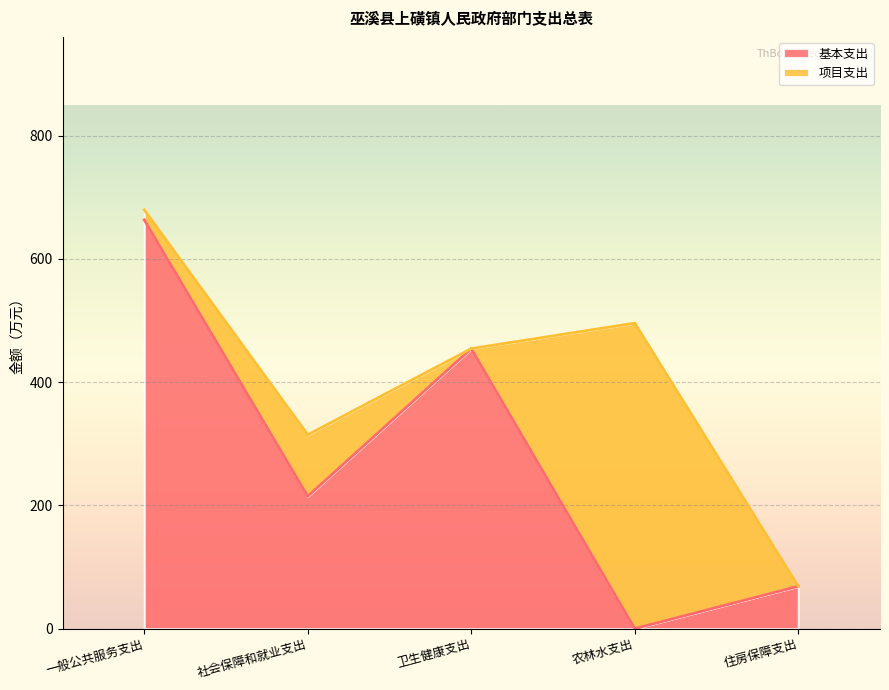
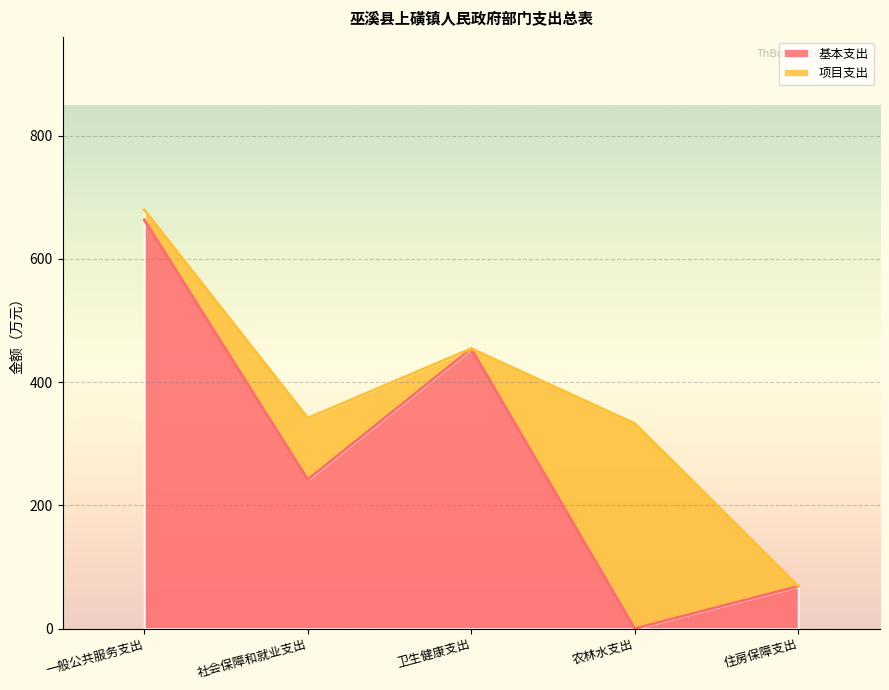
  {
    "基本支出": {
      "一般公共服务支出": 660,
-     "社会保障和就业支出": 210,
+     "社会保障和就业支出": 240,
      "农林水支出": 0
    },
    "项目支出": {
      "一般公共服务支出": 20,
      "社会保障和就业支出": 100,
-     "农林水支出": 500
+     "农林水支出": 330
    }
  }
